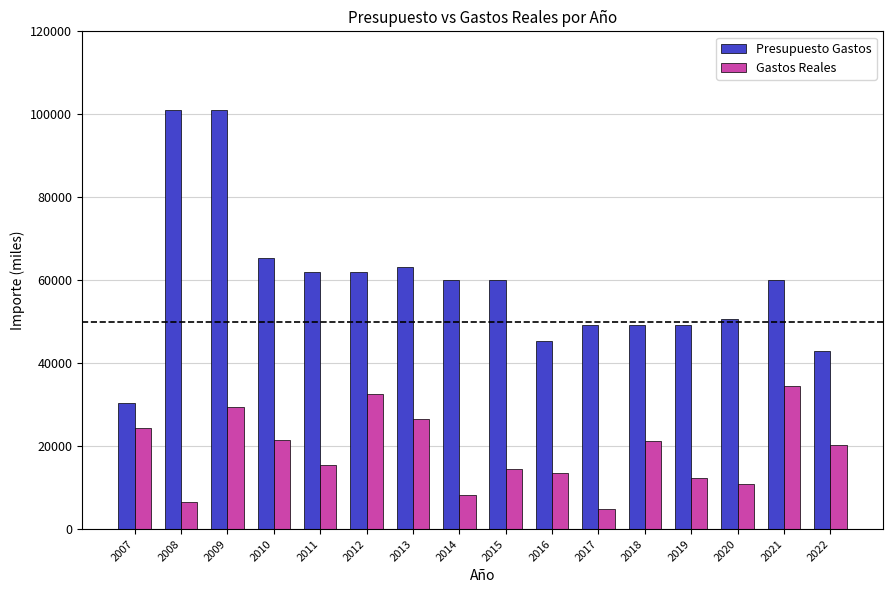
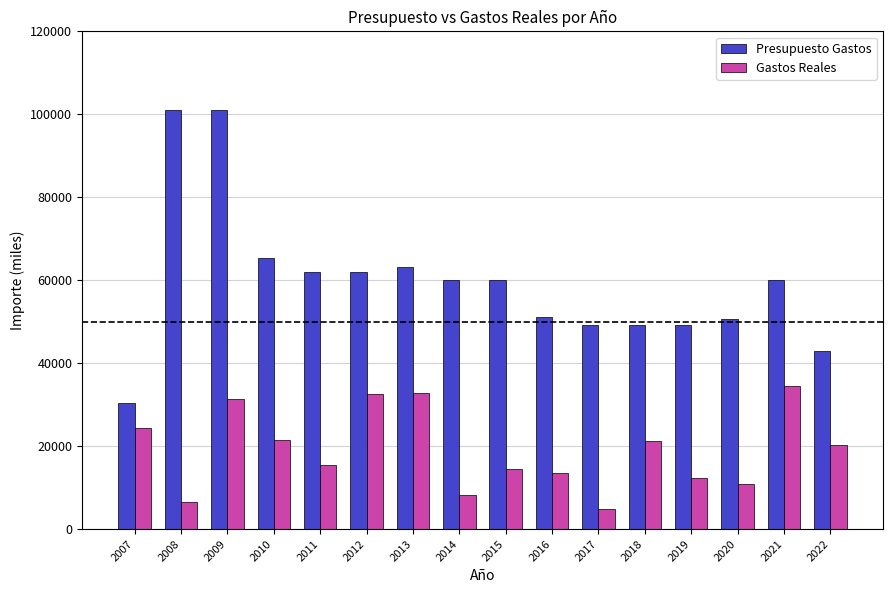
  {
    "Presupuesto Gastos": {
      "2007": 30000,
      "2008": 101000,
      "2009": 101000,
      "2010": 65000,
      "2011": 62000,
      "2012": 62000,
      "2013": 63000,
      "2014": 60000,
      "2015": 60000,
-     "2016": 45000,
+     "2016": 51000,
      "2017": 49000,
      "2018": 49000,
      "2019": 49000,
      "2020": 51000,
      "2021": 60000,
      "2022": 43000
    },
    "Gastos Reales": {
      "2007": 24000,
      "2008": 7000,
-     "2009": 29000,
+     "2009": 31000,
      "2010": 22000,
      "2011": 15000,
      "2012": 32000,
-     "2013": 27000,
+     "2013": 33000,
      "2014": 8000,
      "2015": 15000,
      "2016": 13000,
      "2017": 5000,
      "2018": 21000,
      "2019": 12000,
      "2020": 11000,
      "2021": 34000,
      "2022": 20000
    }
  }
